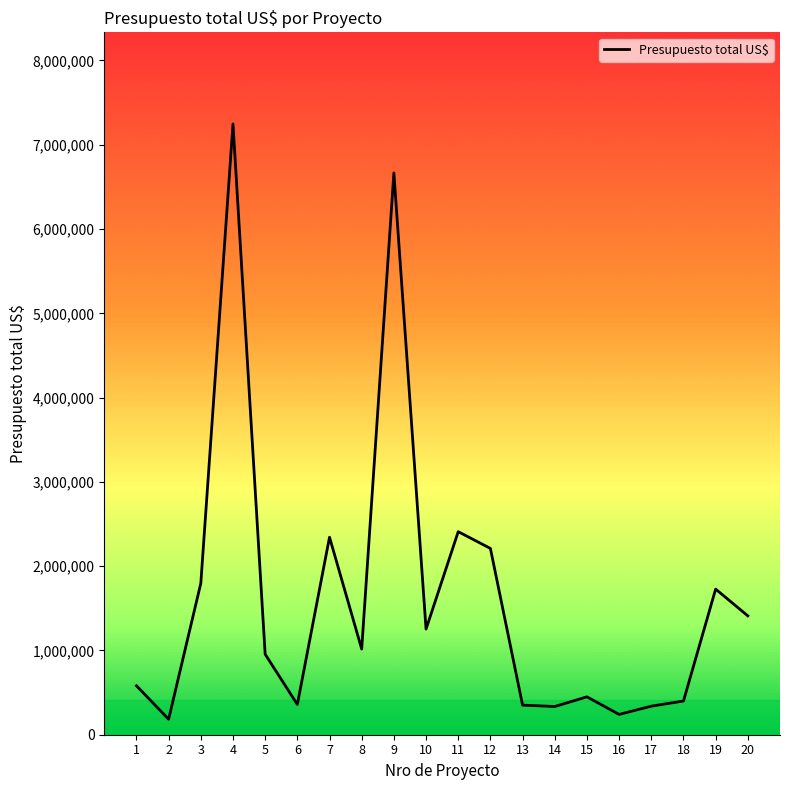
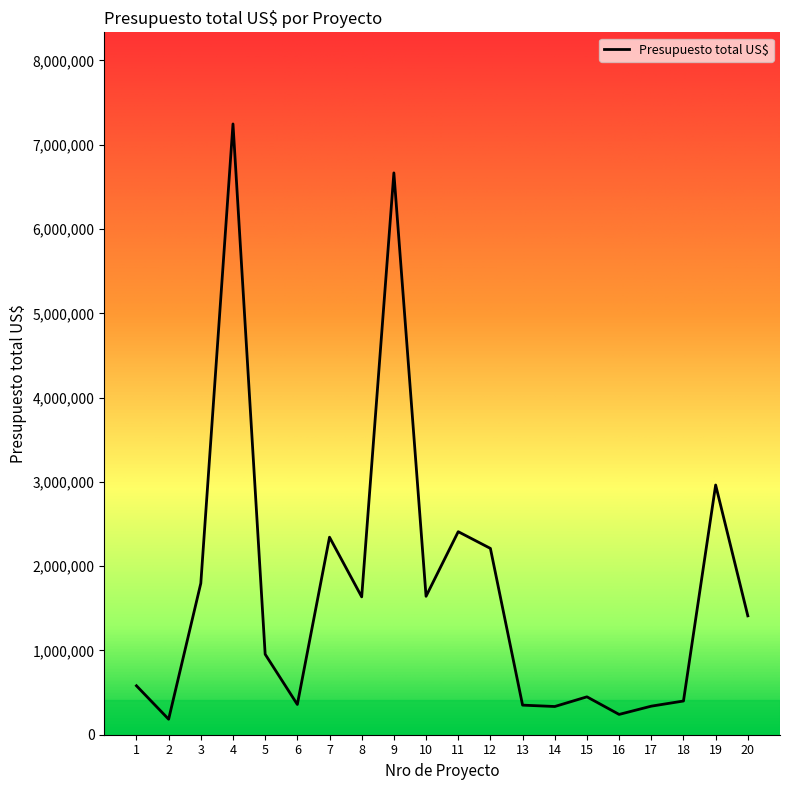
  {
    "1": "600,000",
    "3": "1,800,000",
    "4": "7,200,000",
    "5": "1,000,000",
    "7": "2,300,000",
-   "8": "1,000,000",
+   "8": "1,600,000",
    "9": "6,700,000",
-   "10": "1,300,000",
+   "10": "1,600,000",
    "11": "2,400,000",
    "12": "2,200,000",
    "15": "400,000",
-   "19": "1,700,000",
+   "19": "3,000,000",
    "20": "1,400,000"
  }
